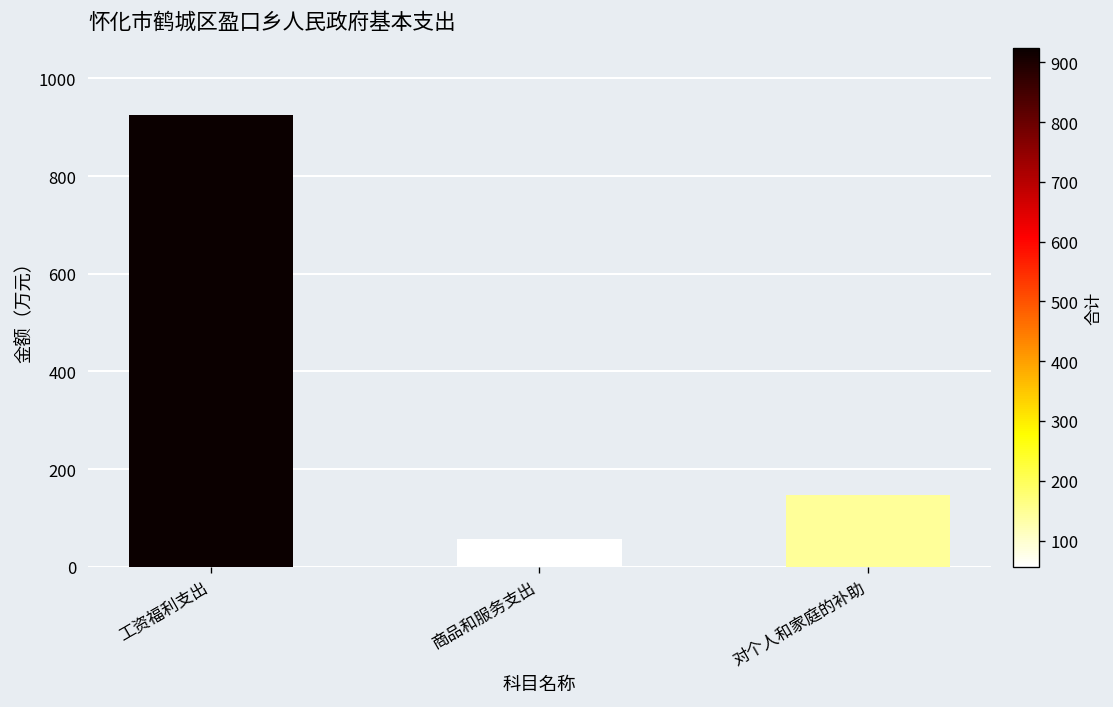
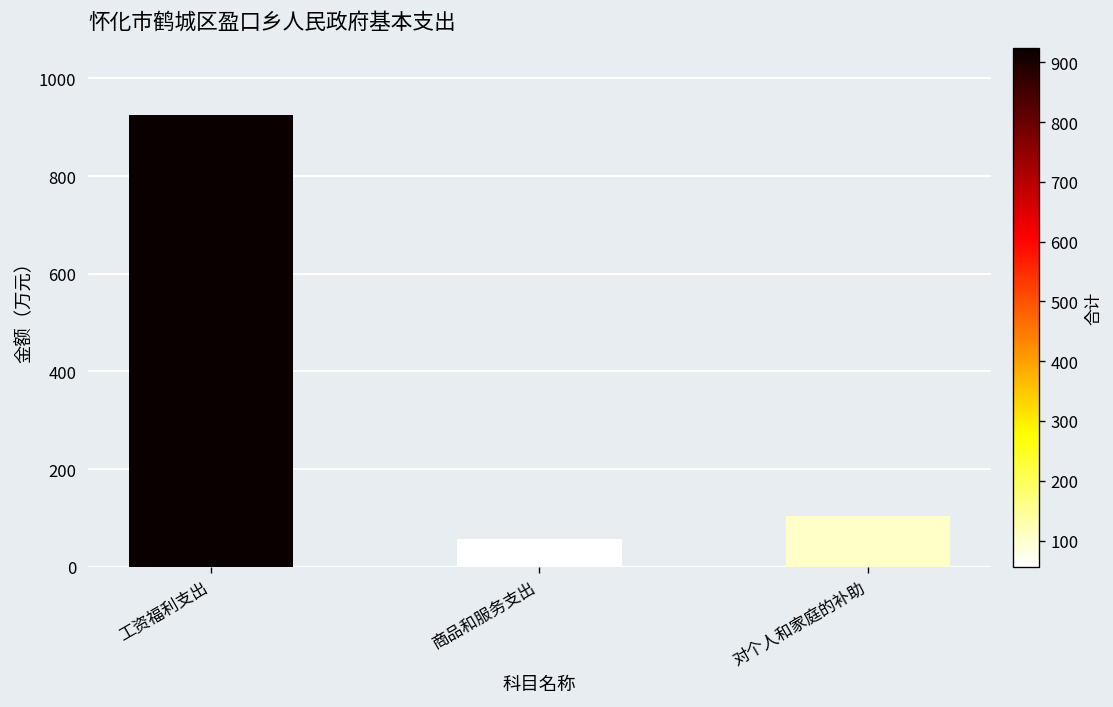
  {
    "工资福利支出": 920,
    "商品和服务支出": 60,
-   "对个人和家庭的补助": 150
+   "对个人和家庭的补助": 100
  }
